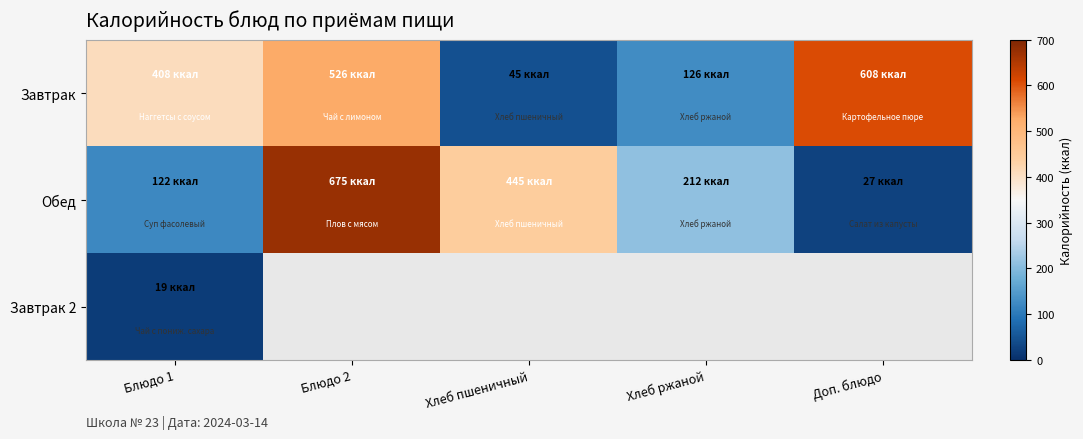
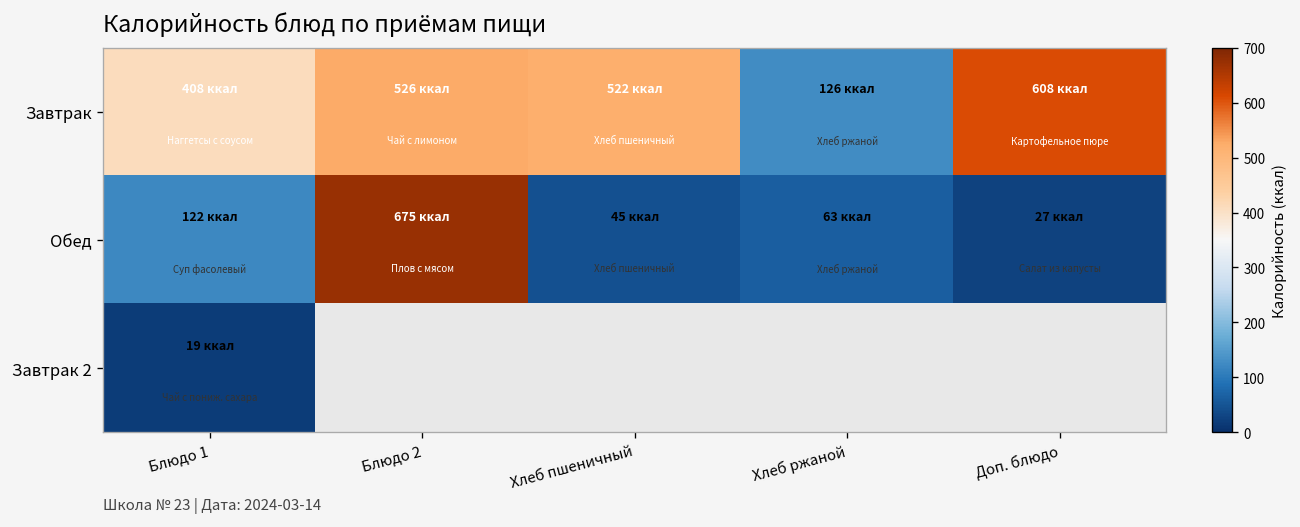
  {
    "Завтрак": {
-     "Хлеб пшеничный": 45
+     "Хлеб пшеничный": 522
    },
    "Обед": {
-     "Хлеб пшеничный": 445,
-     "Хлеб ржаной": 212
+     "Хлеб пшеничный": 45,
+     "Хлеб ржаной": 63
    }
  }
